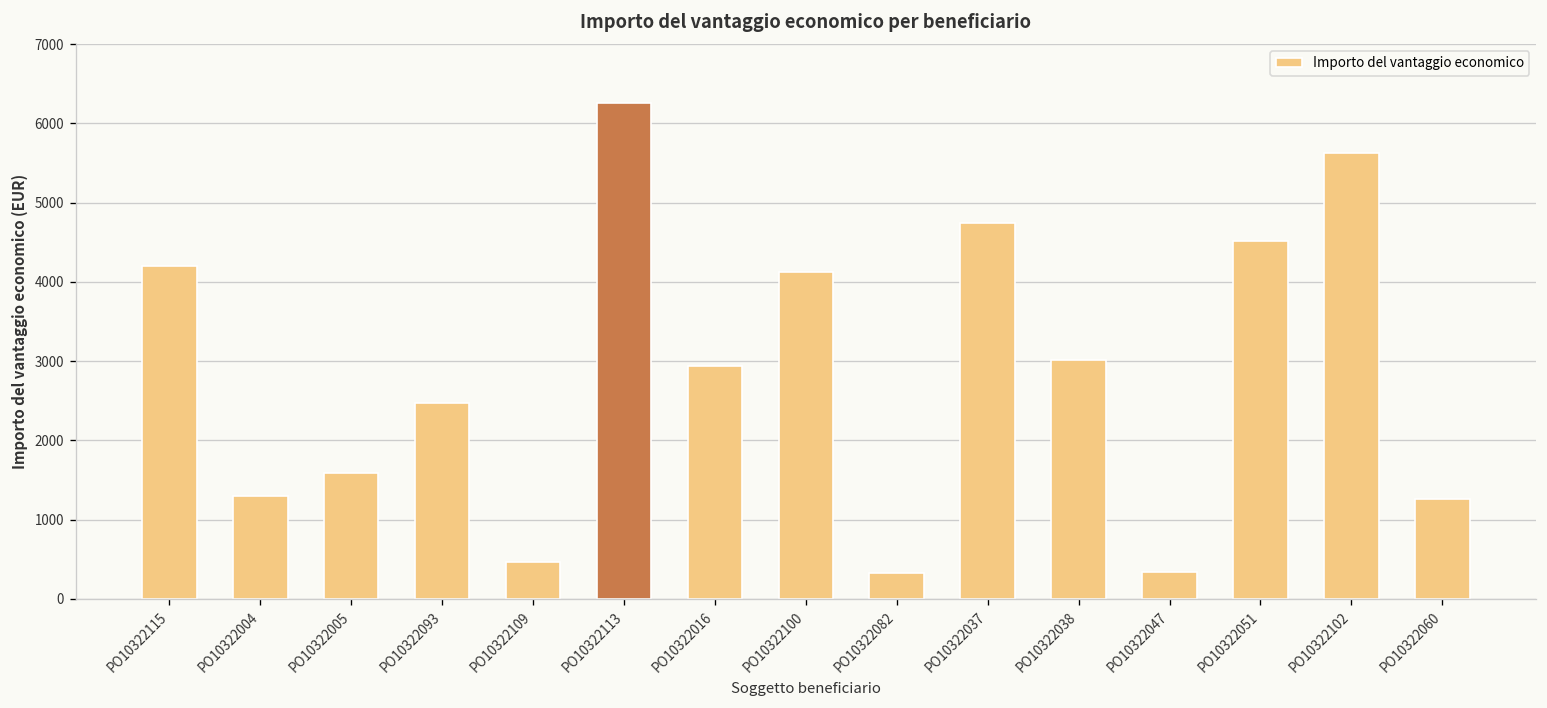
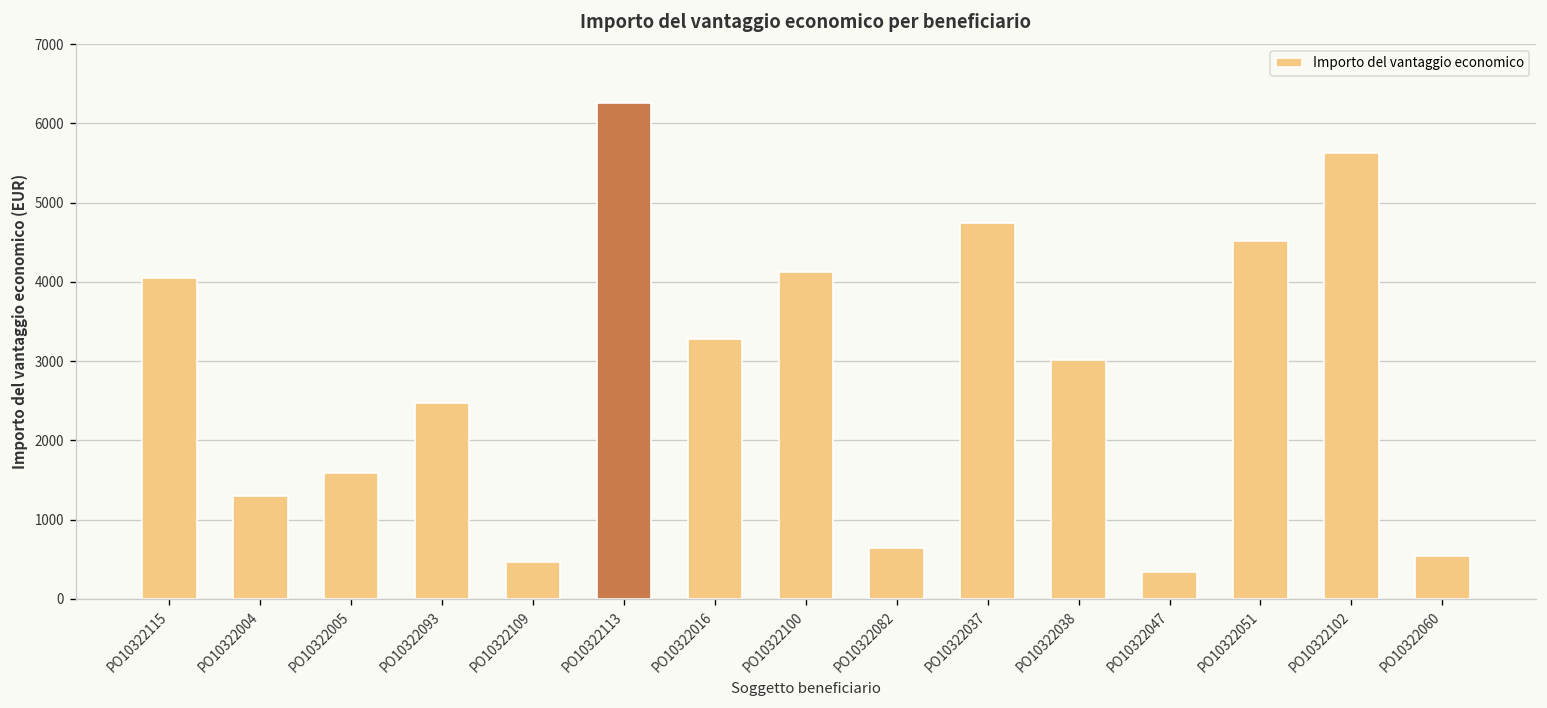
  {
-   "PO10322115": 4200,
+   "PO10322115": 4000,
    "PO10322004": 1300,
    "PO10322005": 1600,
    "PO10322093": 2500,
    "PO10322109": 500,
    "PO10322113": 6300,
-   "PO10322016": 2900,
+   "PO10322016": 3300,
    "PO10322100": 4100,
-   "PO10322082": 300,
+   "PO10322082": 600,
    "PO10322037": 4700,
    "PO10322038": 3000,
    "PO10322047": 300,
    "PO10322051": 4500,
    "PO10322102": 5600,
-   "PO10322060": 1300
+   "PO10322060": 500
  }
